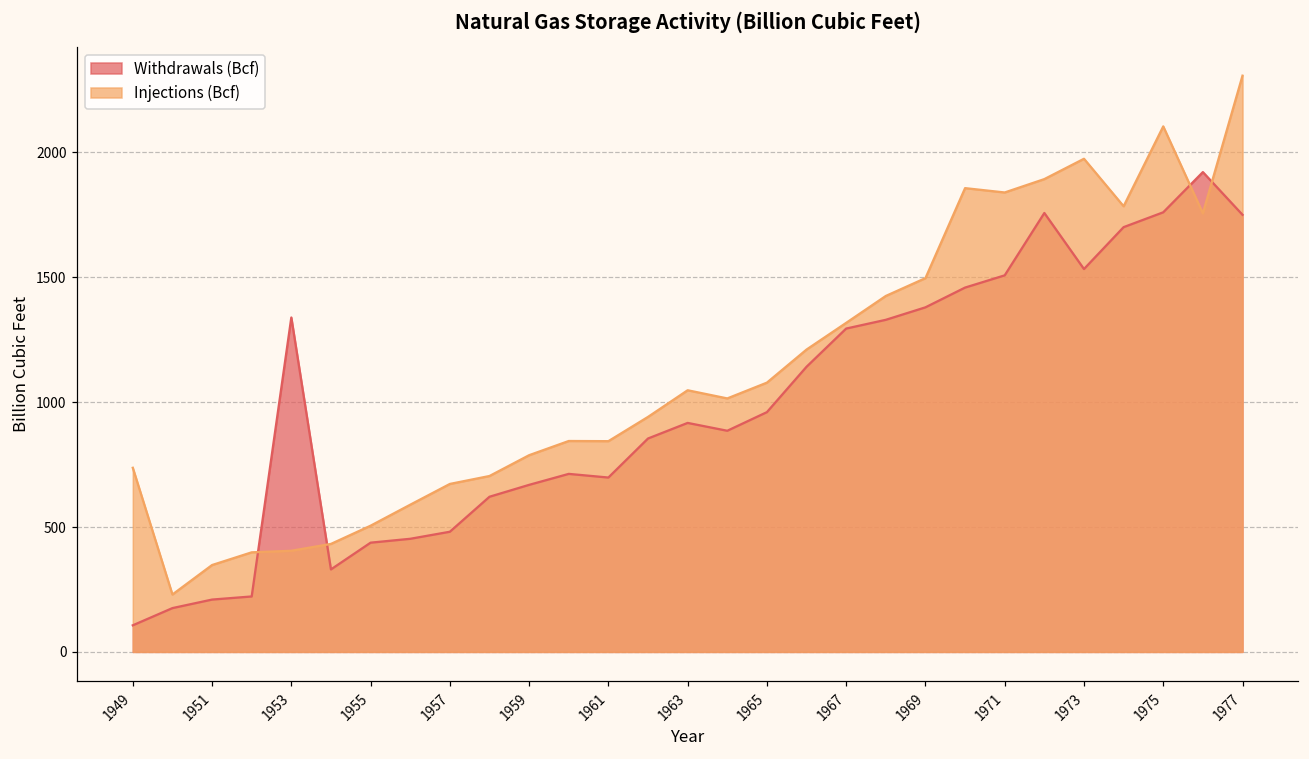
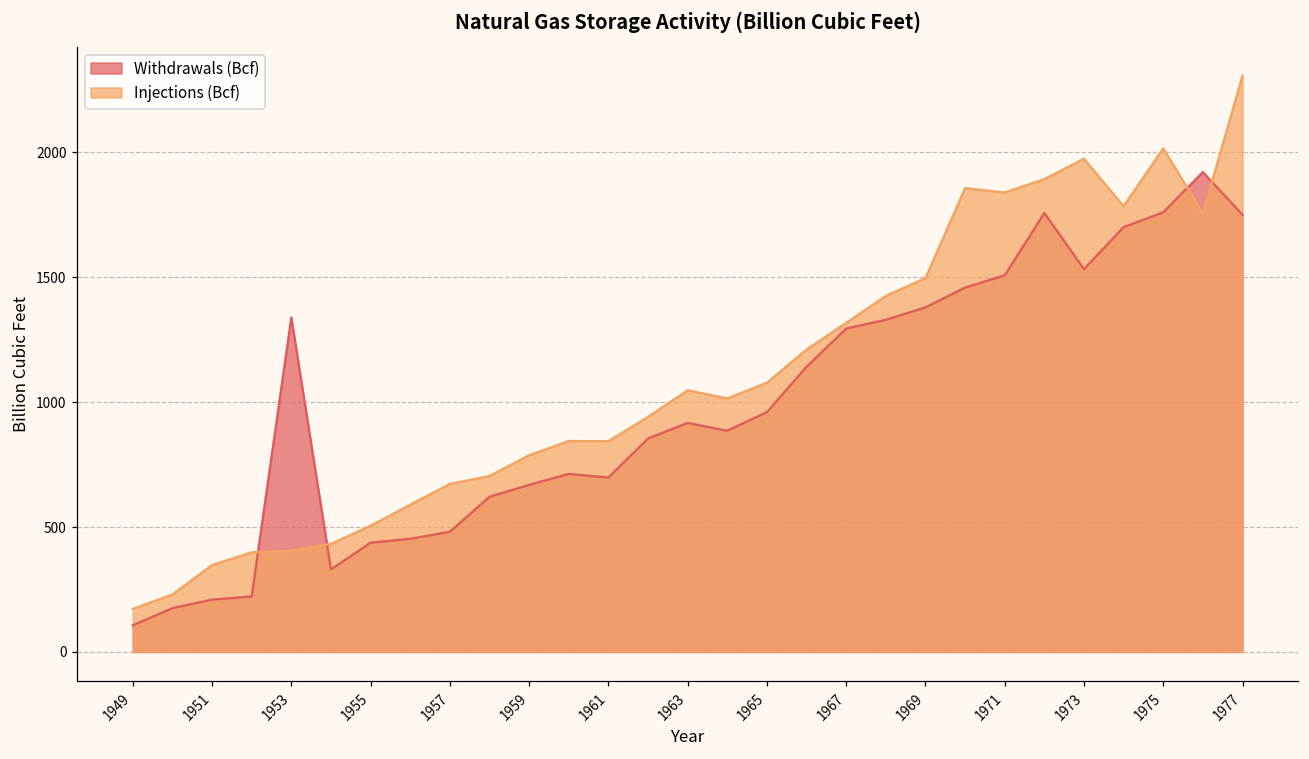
  {
    "Withdrawals (Bcf)": {
      "1949": 110,
      "1951": 210,
      "1953": 1340,
      "1955": 440,
      "1957": 480,
      "1959": 670,
      "1961": 700,
      "1963": 920,
      "1965": 960,
      "1967": 1290,
      "1969": 1380,
      "1971": 1510,
      "1973": 1530,
      "1975": 1760,
      "1977": 1750
    },
    "Injections (Bcf)": {
-     "1949": 740,
+     "1949": 170,
      "1951": 350,
      "1953": 400,
      "1955": 510,
      "1957": 670,
      "1959": 790,
      "1961": 840,
      "1963": 1050,
      "1965": 1080,
      "1967": 1320,
      "1969": 1500,
      "1971": 1840,
      "1973": 1970,
-     "1975": 2100,
+     "1975": 2020,
      "1977": 2310
    }
  }
